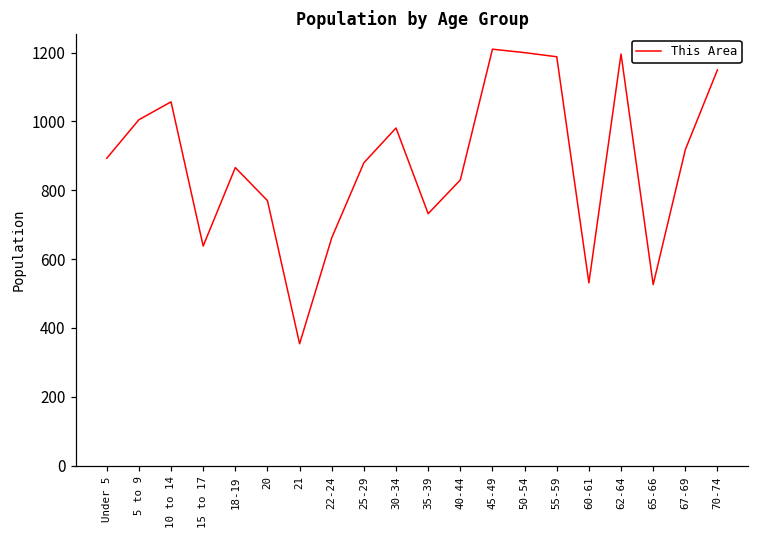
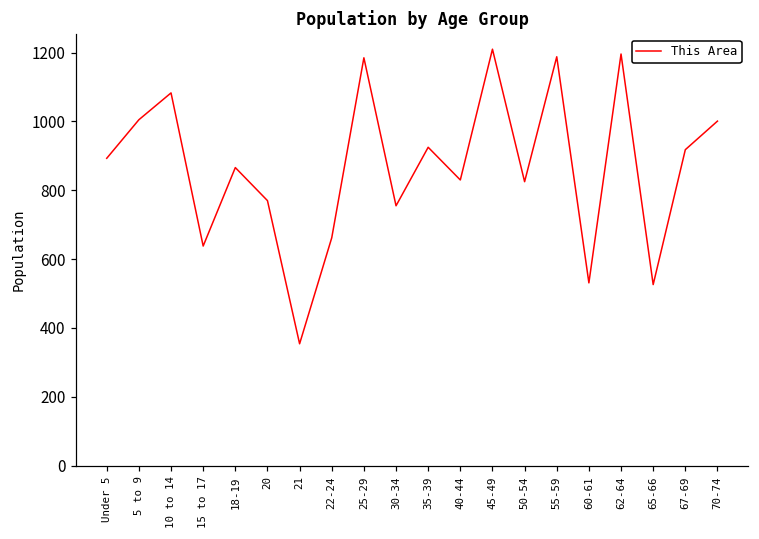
  {
    "Under 5": 890,
    "5 to 9": 1010,
-   "10 to 14": 1060,
+   "10 to 14": 1080,
    "15 to 17": 640,
    "18-19": 870,
    "20": 770,
    "21": 350,
    "22-24": 660,
-   "25-29": 880,
-   "30-34": 980,
-   "35-39": 730,
+   "25-29": 1190,
+   "30-34": 760,
+   "35-39": 930,
    "40-44": 830,
    "45-49": 1210,
-   "50-54": 1200,
+   "50-54": 830,
    "55-59": 1190,
    "60-61": 530,
    "62-64": 1200,
    "65-66": 530,
    "67-69": 920,
-   "70-74": 1150
+   "70-74": 1000
  }
